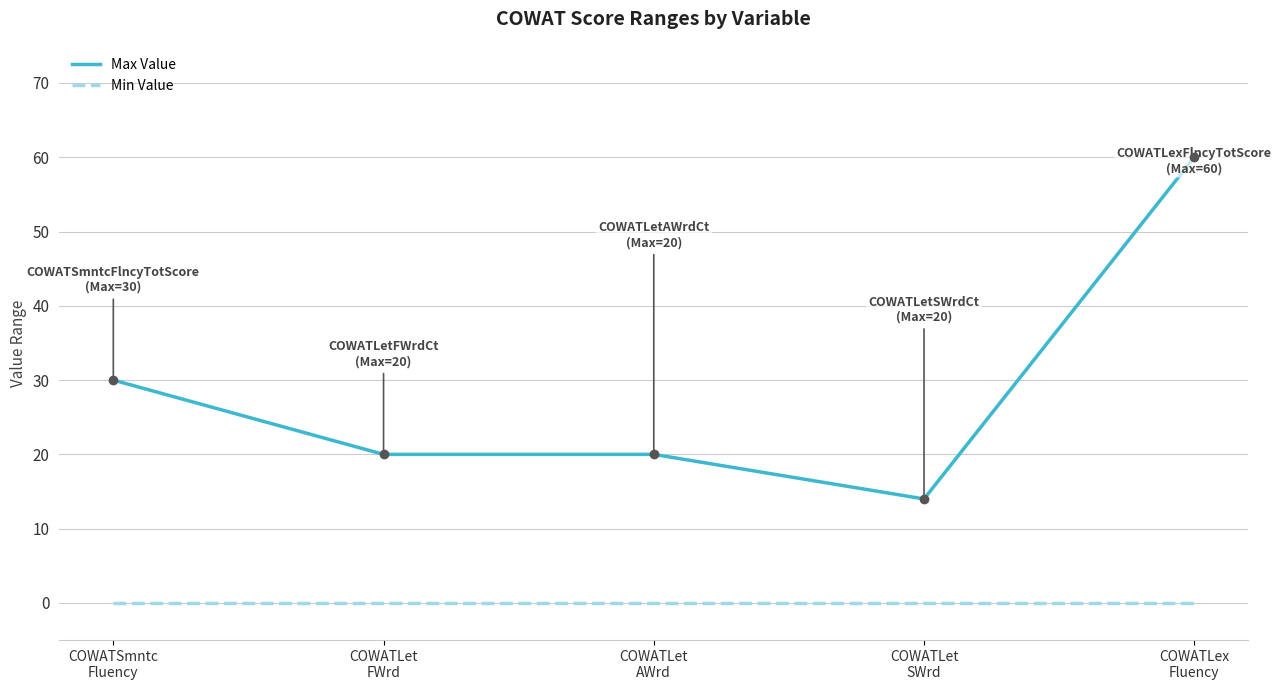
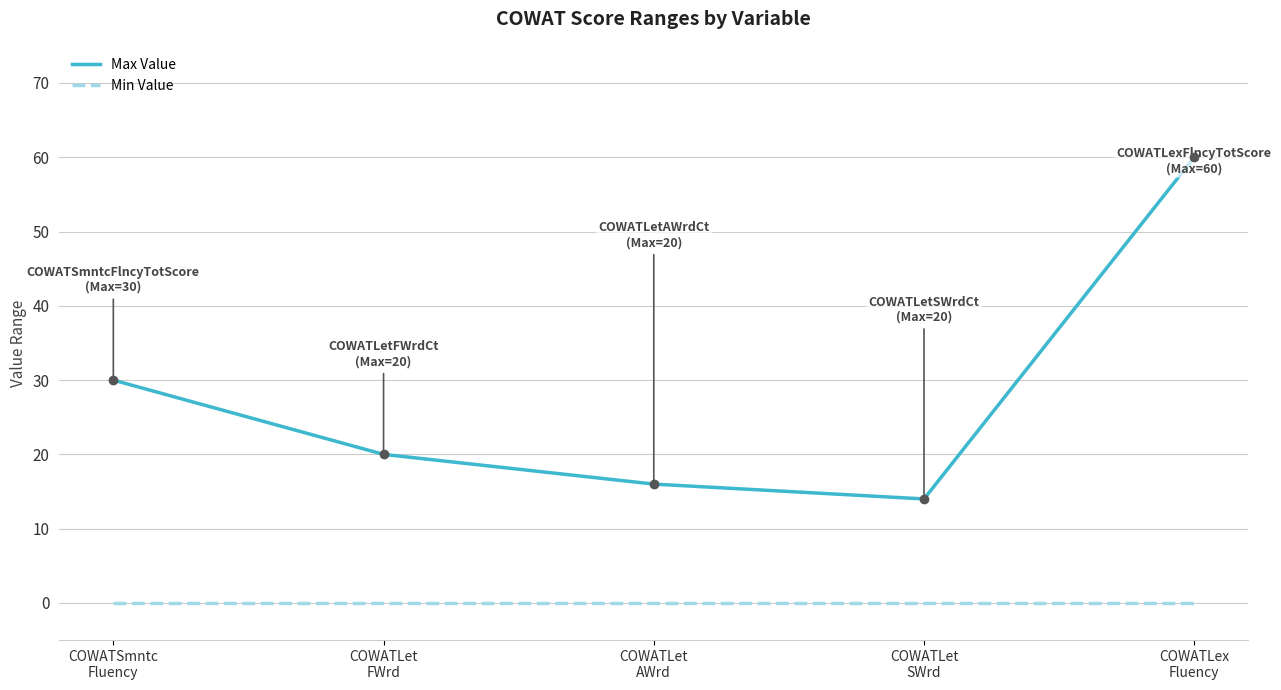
  {
    "Max Value": {
-     "COWATLet AWrd": 20
+     "COWATLet AWrd": 16
    },
    "Min Value": {
      "COWATSmntc Fluency": 0,
      "COWATLet FWrd": 0,
      "COWATLet AWrd": 0,
      "COWATLet SWrd": 0,
      "COWATLex Fluency": 0
    }
  }
